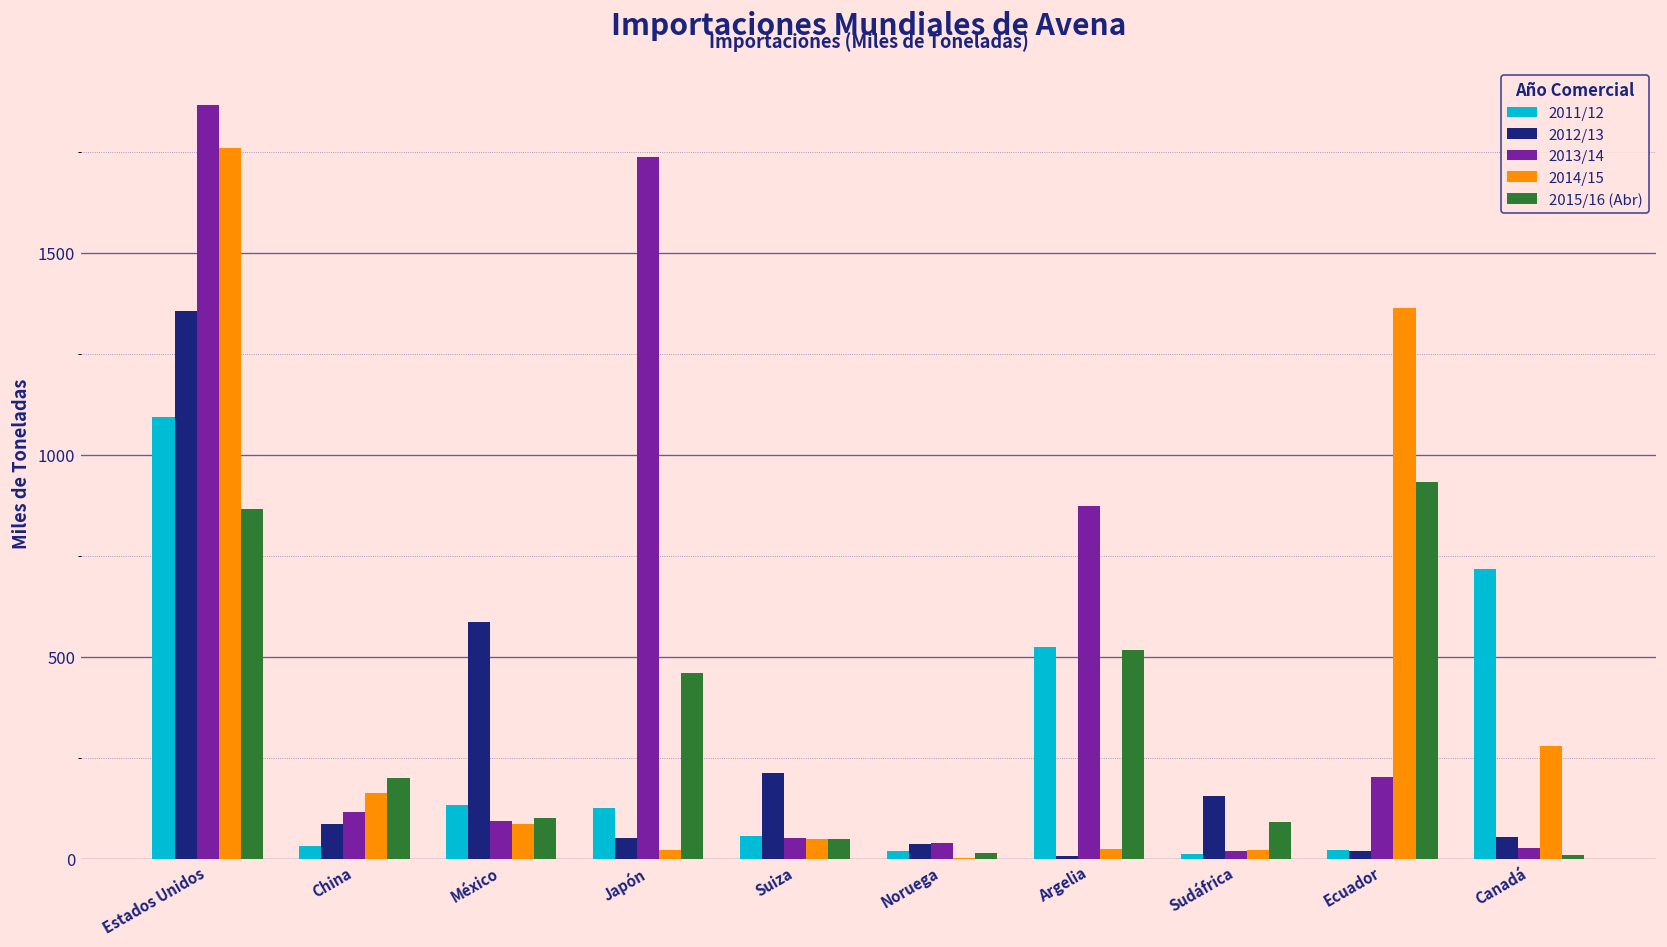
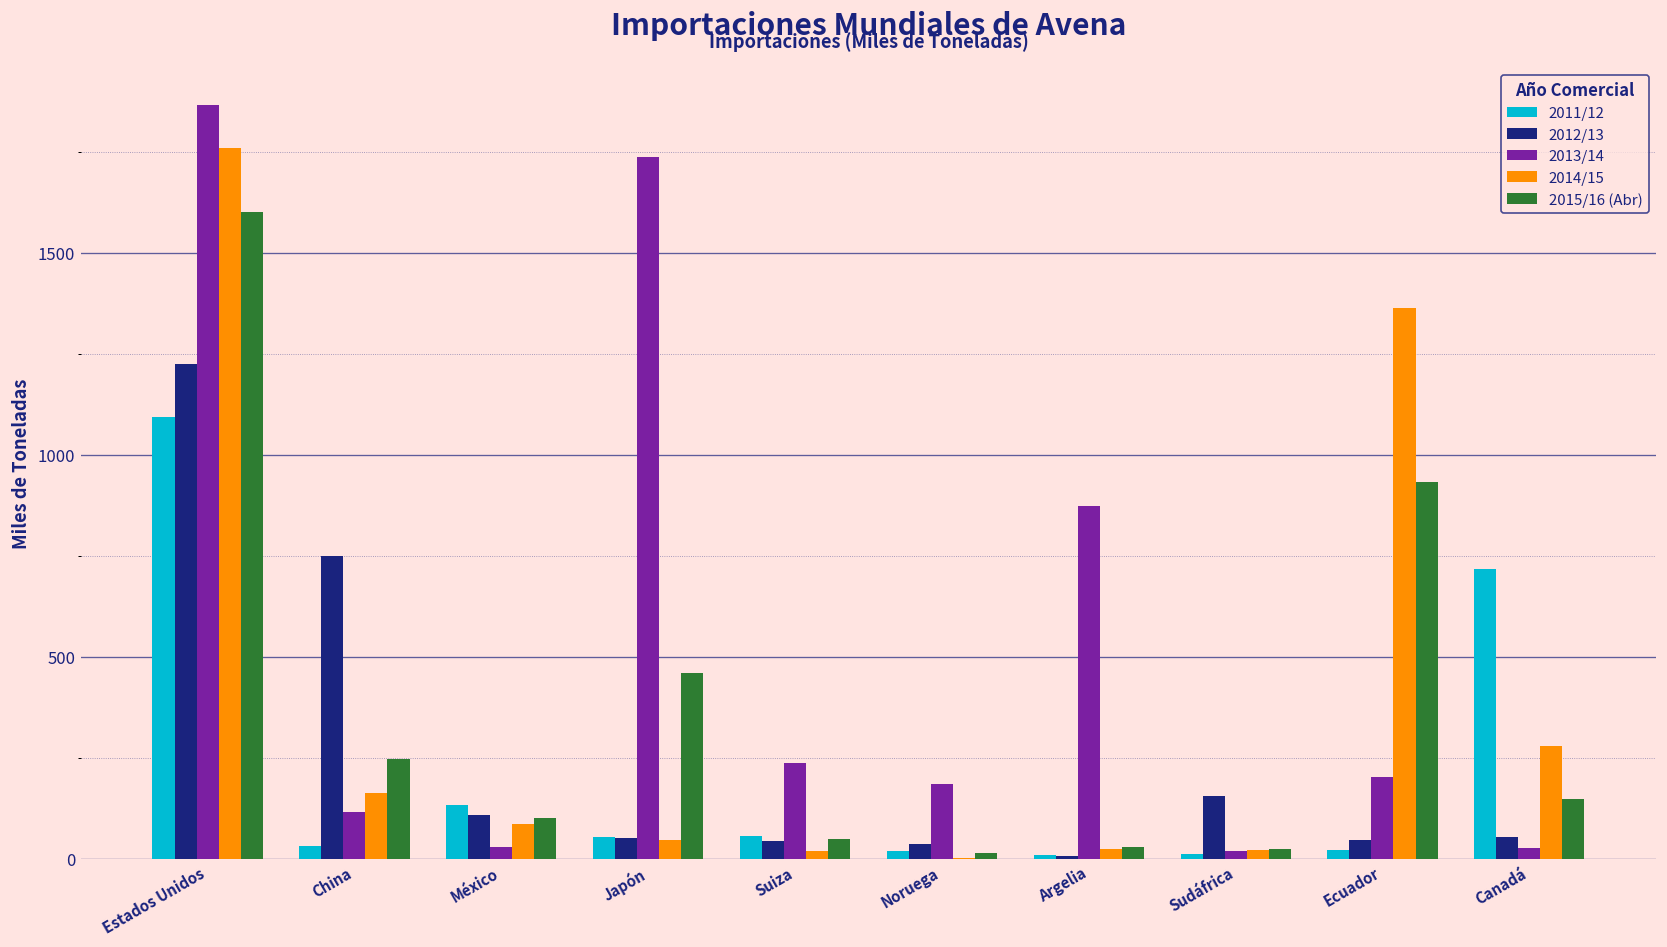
  {
    "2011/12": {
      "Estados Unidos": 1090,
      "China": 30,
      "México": 130,
-     "Japón": 130,
+     "Japón": 50,
      "Suiza": 60,
      "Noruega": 20,
-     "Argelia": 520,
+     "Argelia": 10,
      "Sudáfrica": 10,
      "Ecuador": 20,
      "Canadá": 720
    },
    "2012/13": {
-     "Estados Unidos": 1360,
-     "China": 90,
-     "México": 590,
+     "Estados Unidos": 1230,
+     "China": 750,
+     "México": 110,
      "Japón": 50,
-     "Suiza": 210,
+     "Suiza": 40,
      "Noruega": 40,
      "Sudáfrica": 160,
-     "Ecuador": 20,
+     "Ecuador": 50,
      "Canadá": 50
    },
    "2013/14": {
      "Estados Unidos": 1870,
      "China": 120,
-     "México": 90,
+     "México": 30,
      "Japón": 1740,
-     "Suiza": 50,
-     "Noruega": 40,
+     "Suiza": 240,
+     "Noruega": 190,
      "Argelia": 870,
      "Sudáfrica": 20,
      "Ecuador": 200,
      "Canadá": 30
    },
    "2014/15": {
      "Estados Unidos": 1760,
      "China": 160,
      "México": 90,
-     "Japón": 20,
-     "Suiza": 50,
+     "Japón": 50,
+     "Suiza": 20,
      "Argelia": 20,
      "Sudáfrica": 20,
      "Ecuador": 1360,
      "Canadá": 280
    },
    "2015/16 (Abr)": {
-     "Estados Unidos": 870,
-     "China": 200,
+     "Estados Unidos": 1600,
+     "China": 250,
      "México": 100,
      "Japón": 460,
      "Suiza": 50,
      "Noruega": 20,
-     "Argelia": 520,
-     "Sudáfrica": 90,
+     "Argelia": 30,
+     "Sudáfrica": 30,
      "Ecuador": 930,
-     "Canadá": 10
+     "Canadá": 150
    }
  }
